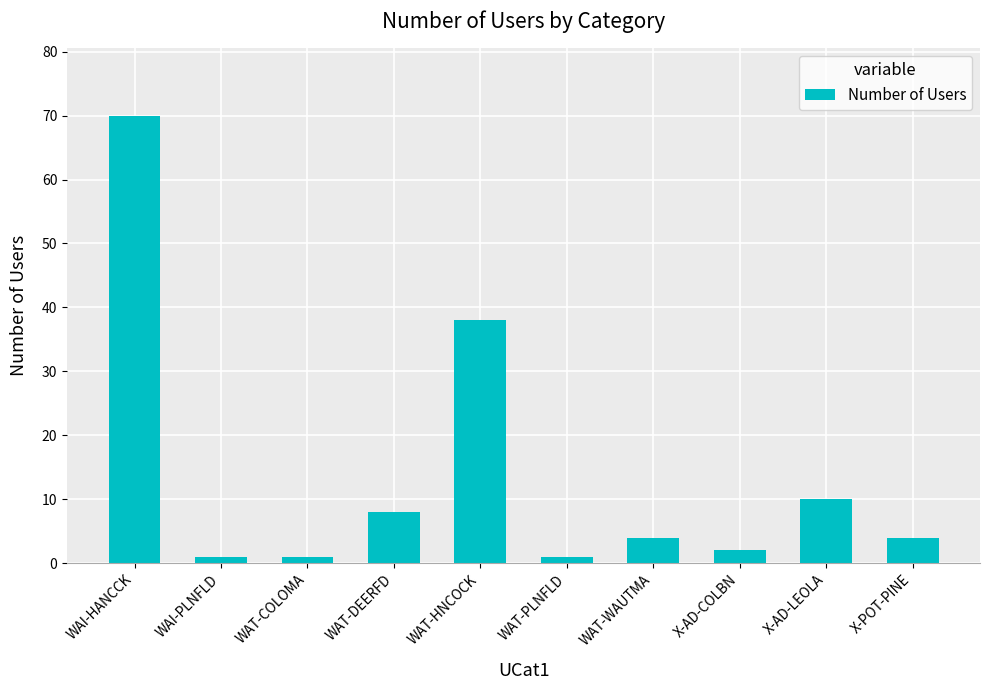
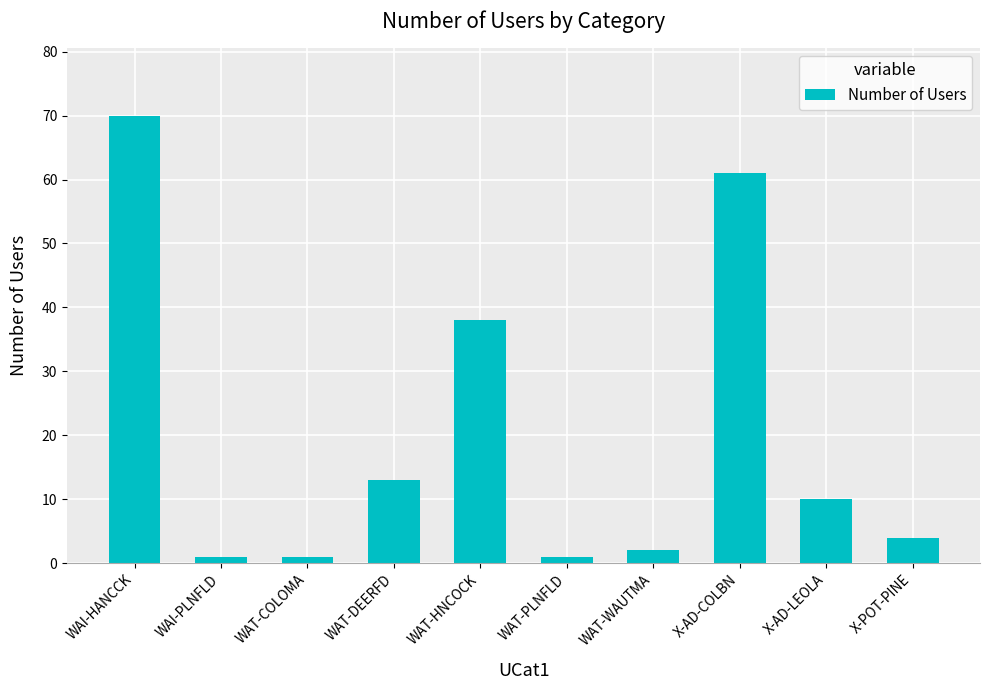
  {
    "WAI-HANCCK": 70,
    "WAI-PLNFLD": 1,
    "WAT-COLOMA": 1,
-   "WAT-DEERFD": 8,
+   "WAT-DEERFD": 13,
    "WAT-HNCOCK": 38,
    "WAT-PLNFLD": 1,
-   "WAT-WAUTMA": 4,
-   "X-AD-COLBN": 2,
+   "WAT-WAUTMA": 2,
+   "X-AD-COLBN": 61,
    "X-AD-LEOLA": 10,
    "X-POT-PINE": 4
  }
